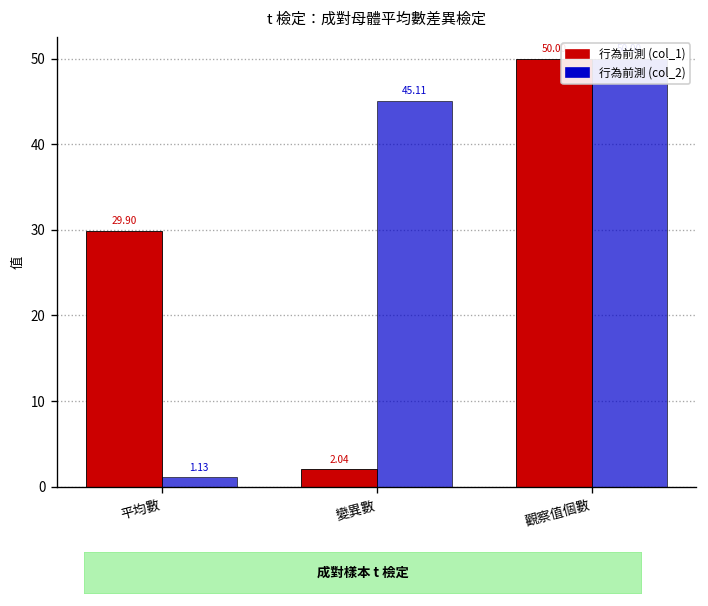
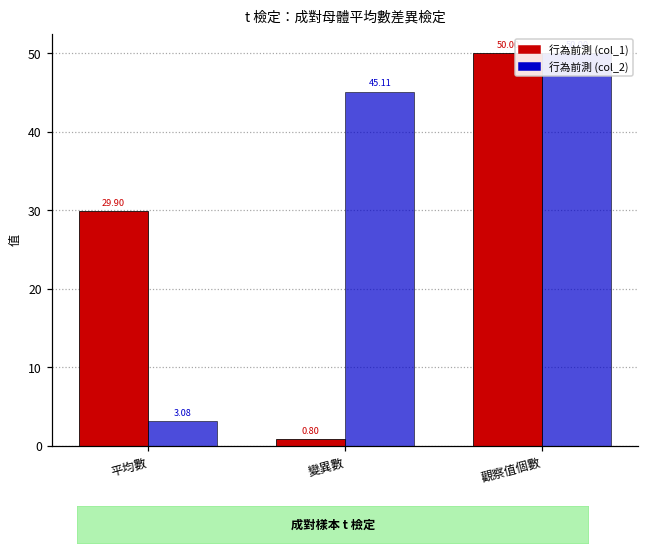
  {
    "行為前測 (col_1)": {
      "平均數": 29.90,
-     "變異數": 2.04
+     "變異數": 0.80
    },
    "行為前測 (col_2)": {
-     "平均數": 1.13,
+     "平均數": 3.08,
      "變異數": 45.11
    }
  }
